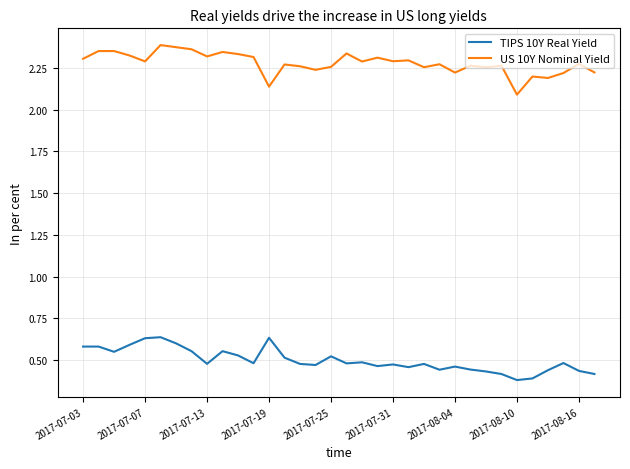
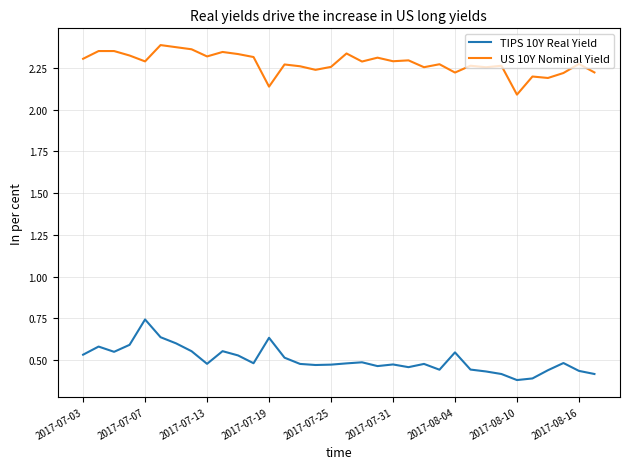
  {
    "TIPS 10Y Real Yield": {
-     "2017-07-03": 0.58,
-     "2017-07-07": 0.63,
+     "2017-07-03": 0.53,
+     "2017-07-07": 0.74,
      "2017-07-13": 0.48,
      "2017-07-19": 0.63,
-     "2017-07-25": 0.52,
+     "2017-07-25": 0.47,
      "2017-07-31": 0.47,
-     "2017-08-04": 0.46,
+     "2017-08-04": 0.55,
      "2017-08-10": 0.38,
      "2017-08-16": 0.44
    },
    "US 10Y Nominal Yield": {
      "2017-07-03": 2.30,
      "2017-07-07": 2.29,
      "2017-07-13": 2.32,
      "2017-07-19": 2.14,
      "2017-07-25": 2.26,
      "2017-07-31": 2.29,
      "2017-08-04": 2.22,
      "2017-08-10": 2.09
    }
  }
